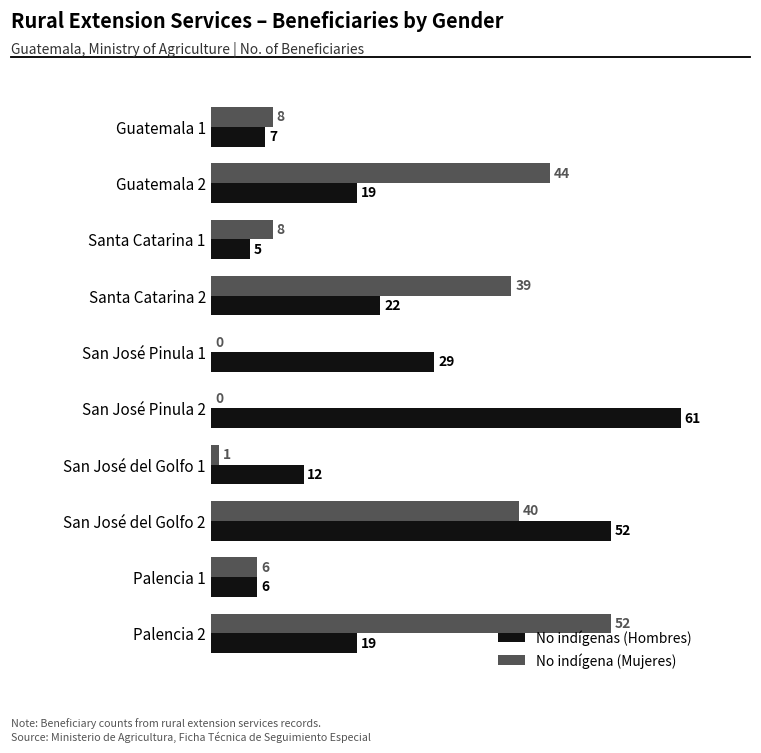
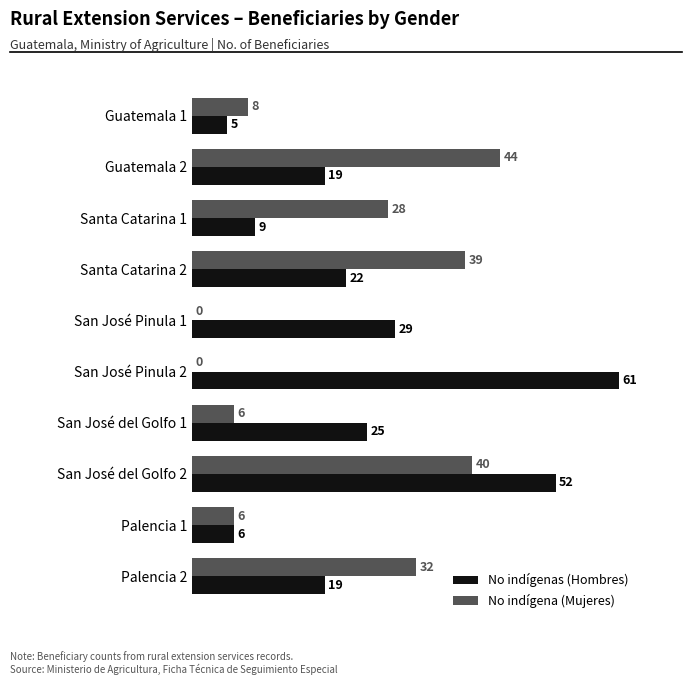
  {
    "No indígenas (Hombres)": {
-     "Guatemala 1": 7,
+     "Guatemala 1": 5,
      "Guatemala 2": 19,
-     "Santa Catarina 1": 5,
+     "Santa Catarina 1": 9,
      "Santa Catarina 2": 22,
      "San José Pinula 1": 29,
      "San José Pinula 2": 61,
-     "San José del Golfo 1": 12,
+     "San José del Golfo 1": 25,
      "San José del Golfo 2": 52,
      "Palencia 1": 6,
      "Palencia 2": 19
    },
    "No indígena (Mujeres)": {
      "Guatemala 1": 8,
      "Guatemala 2": 44,
-     "Santa Catarina 1": 8,
+     "Santa Catarina 1": 28,
      "Santa Catarina 2": 39,
      "San José Pinula 1": 0,
      "San José Pinula 2": 0,
-     "San José del Golfo 1": 1,
+     "San José del Golfo 1": 6,
      "San José del Golfo 2": 40,
      "Palencia 1": 6,
-     "Palencia 2": 52
+     "Palencia 2": 32
    }
  }
